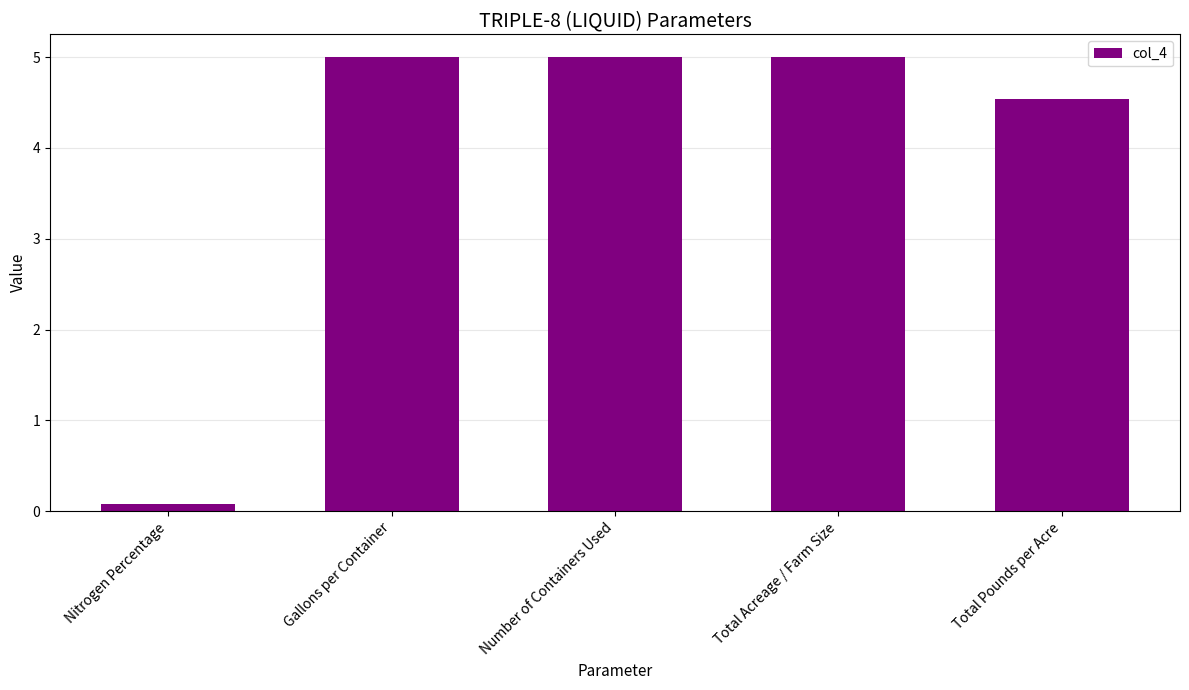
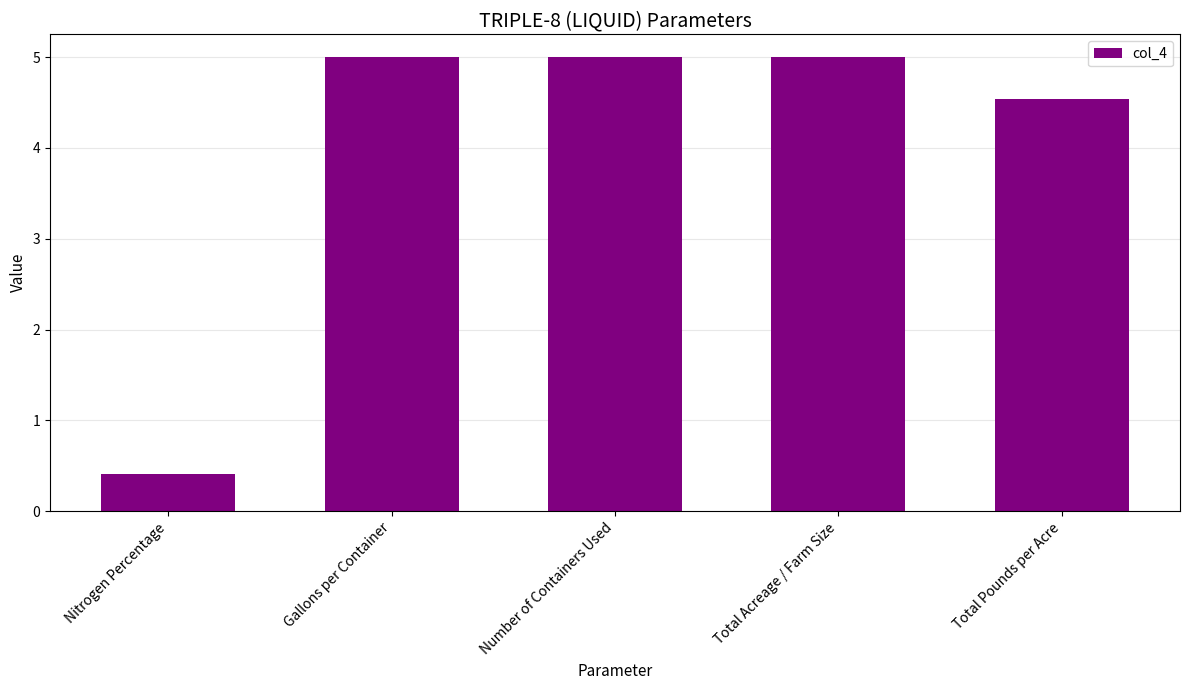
  {
-   "Nitrogen Percentage": 0.1,
+   "Nitrogen Percentage": 0.4,
    "Gallons per Container": 5.0,
    "Number of Containers Used": 5.0,
    "Total Acreage / Farm Size": 5.0,
    "Total Pounds per Acre": 4.5
  }
